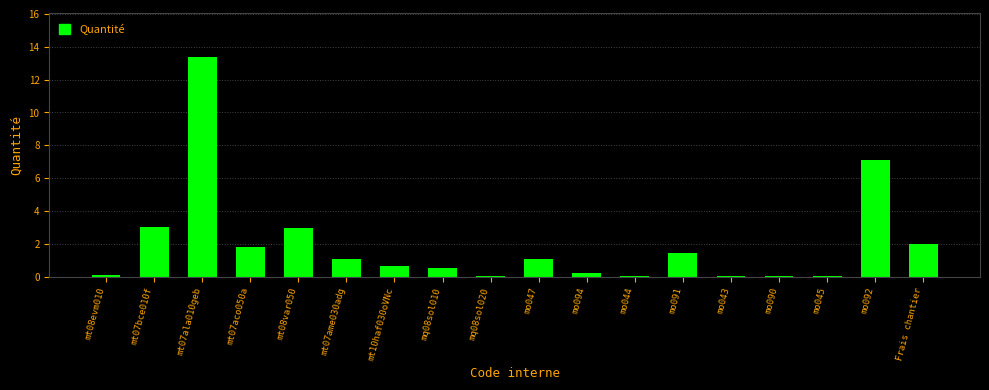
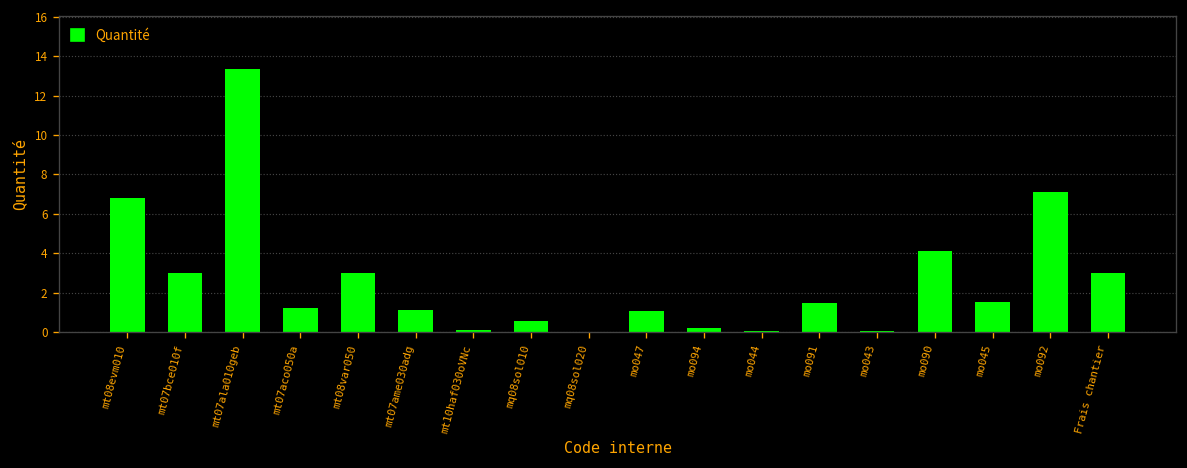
  {
-   "mt08evm010": 0.1,
+   "mt08evm010": 6.8,
    "mt07bce010f": 3.0,
    "mt07ala010geb": 13.4,
-   "mt07aco050a": 1.8,
+   "mt07aco050a": 1.2,
    "mt08var050": 3.0,
    "mt07ame030adg": 1.1,
-   "mt10haf030oVNc": 0.7,
+   "mt10haf030oVNc": 0.1,
    "mq08sol010": 0.6,
    "mo047": 1.1,
    "mo094": 0.2,
    "mo091": 1.5,
-   "mo090": 0.0,
-   "mo045": 0.0,
+   "mo090": 4.1,
+   "mo045": 1.5,
    "mo092": 7.1,
-   "Frais chantier": 2
+   "Frais chantier": 3
  }
